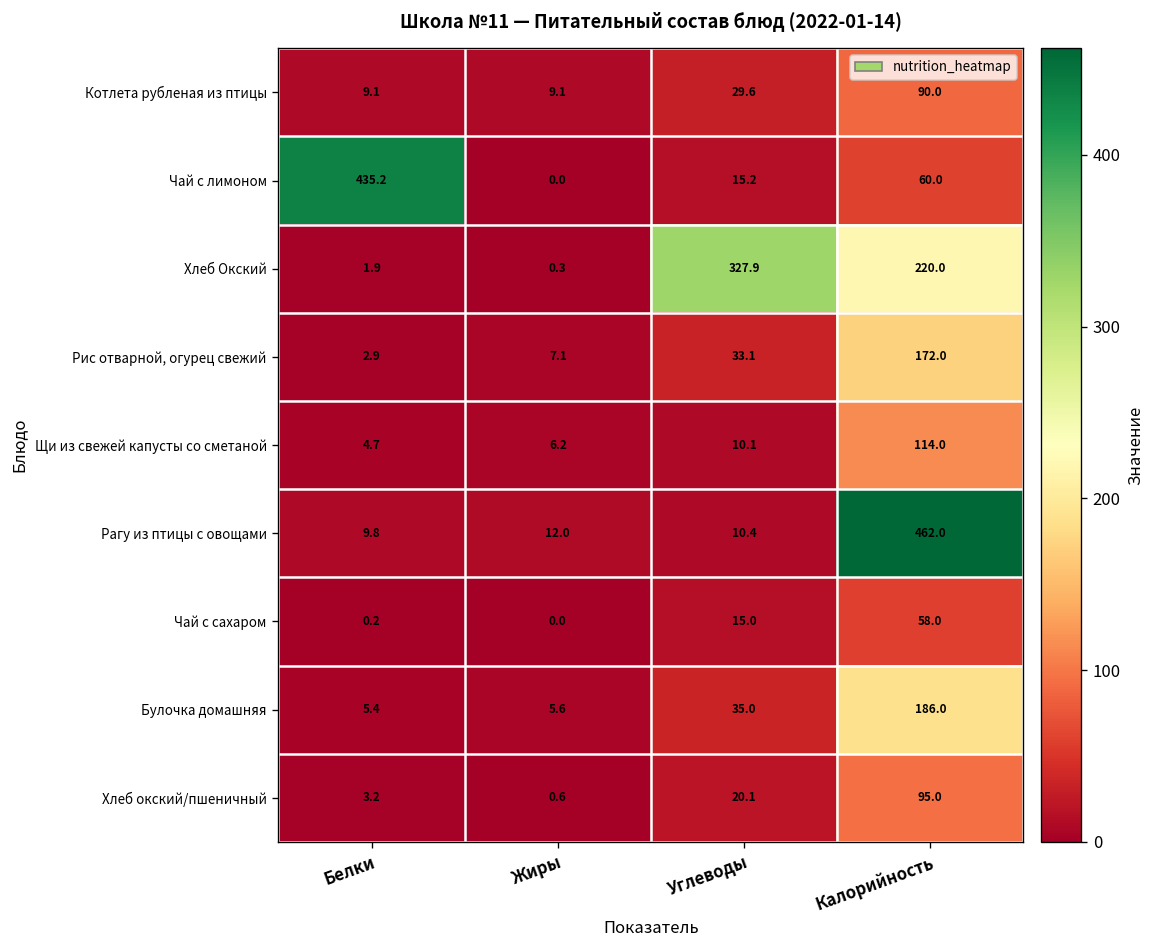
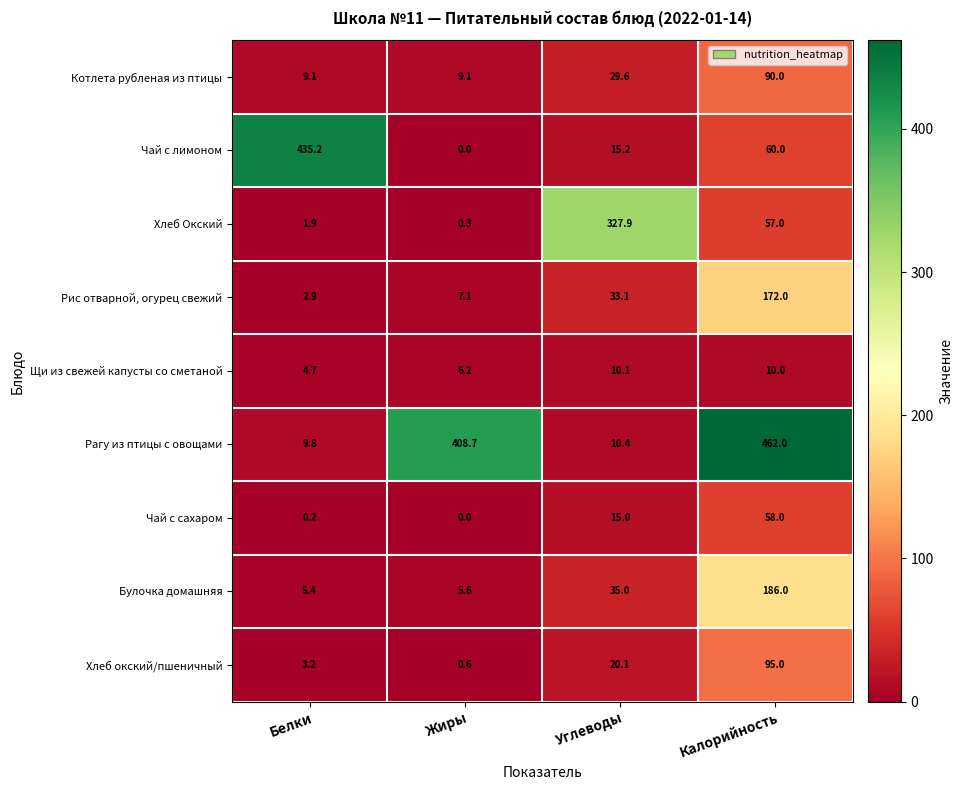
  {
    "Котлета рубленая из птицы": {
      "Белки": 9.1,
      "Жиры": 9.1,
      "Углеводы": 29.6,
      "Калорийность": 90.0
    },
    "Чай с лимоном": {
      "Белки": 435.2,
      "Жиры": 0.0,
      "Углеводы": 15.2,
      "Калорийность": 60.0
    },
    "Хлеб Окский": {
      "Белки": 1.9,
      "Жиры": 0.3,
      "Углеводы": 327.9,
-     "Калорийность": 220.0
+     "Калорийность": 57.0
    },
    "Рис отварной, огурец свежий": {
      "Белки": 2.9,
      "Жиры": 7.1,
      "Углеводы": 33.1,
      "Калорийность": 172.0
    },
    "Щи из свежей капусты со сметаной": {
      "Белки": 4.7,
      "Жиры": 6.2,
      "Углеводы": 10.1,
-     "Калорийность": 114.0
+     "Калорийность": 10.0
    },
    "Рагу из птицы с овощами": {
      "Белки": 9.8,
-     "Жиры": 12.0,
+     "Жиры": 408.7,
      "Углеводы": 10.4,
      "Калорийность": 462.0
    },
    "Чай с сахаром": {
      "Белки": 0.2,
      "Жиры": 0.0,
      "Углеводы": 15.0,
      "Калорийность": 58.0
    },
    "Булочка домашняя": {
      "Белки": 5.4,
      "Жиры": 5.6,
      "Углеводы": 35.0,
      "Калорийность": 186.0
    },
    "Хлеб окский/пшеничный": {
      "Белки": 3.2,
      "Жиры": 0.6,
      "Углеводы": 20.1,
      "Калорийность": 95.0
    }
  }
